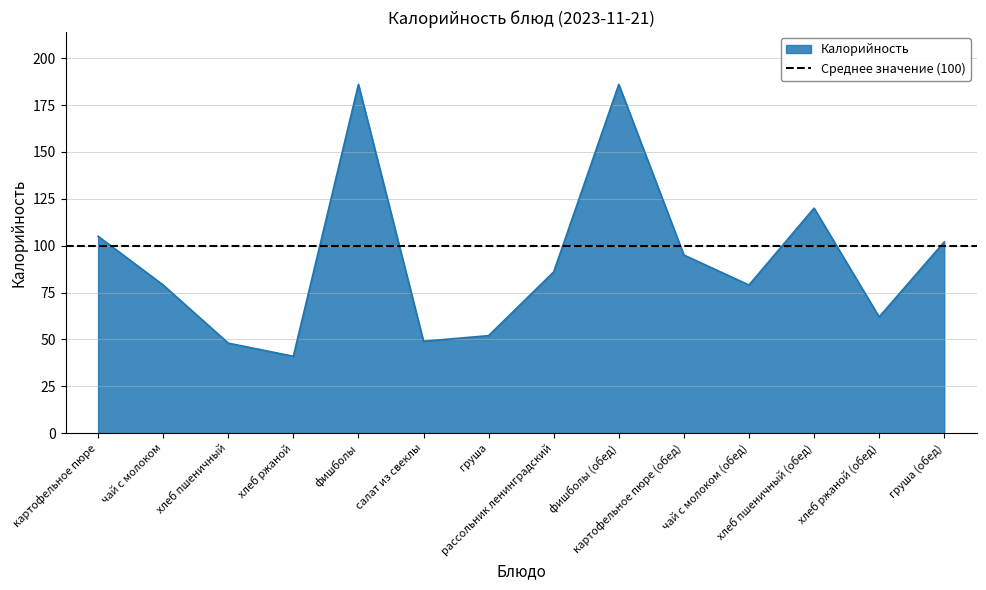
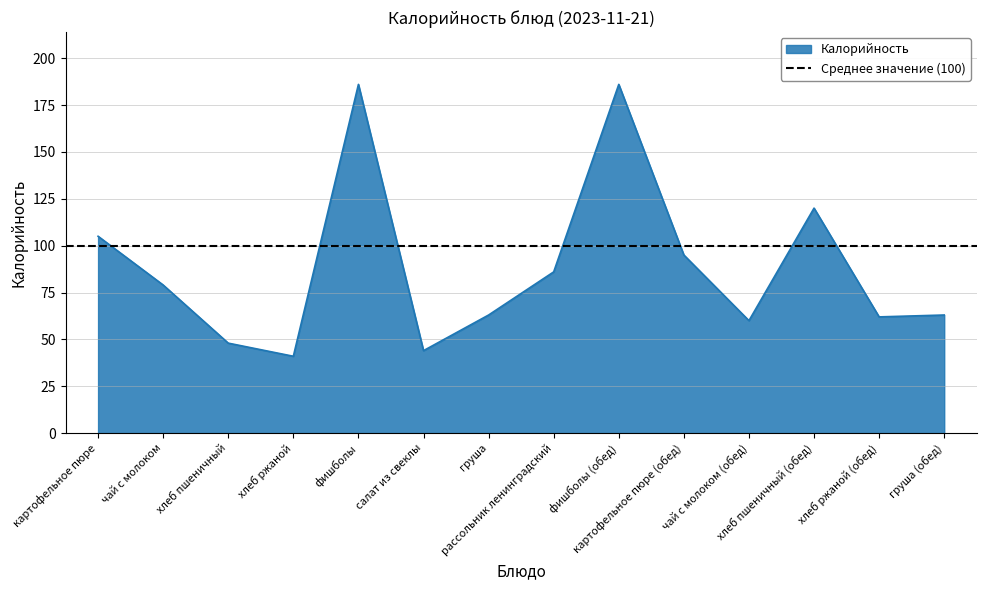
  {
    "картофельное пюре": 105,
    "чай с молоком": 79,
    "хлеб пшеничный": 48,
    "хлеб ржаной": 41,
    "фишболы": 186,
-   "салат из свеклы": 49,
-   "груша": 52,
+   "салат из свеклы": 44,
+   "груша": 63,
    "рассольник ленинградский": 86,
    "фишболы (обед)": 186,
    "картофельное пюре (обед)": 95,
-   "чай с молоком (обед)": 79,
+   "чай с молоком (обед)": 60,
    "хлеб пшеничный (обед)": 120,
    "хлеб ржаной (обед)": 62,
-   "груша (обед)": 102
+   "груша (обед)": 63
  }
